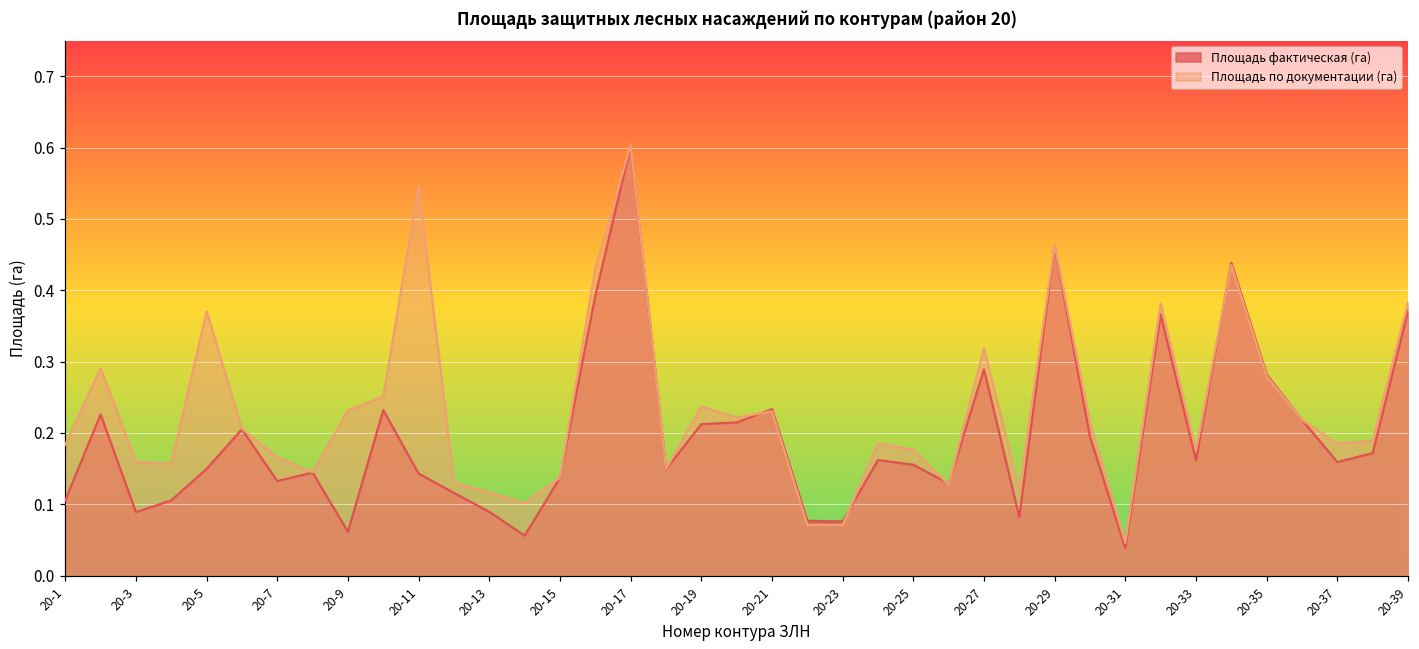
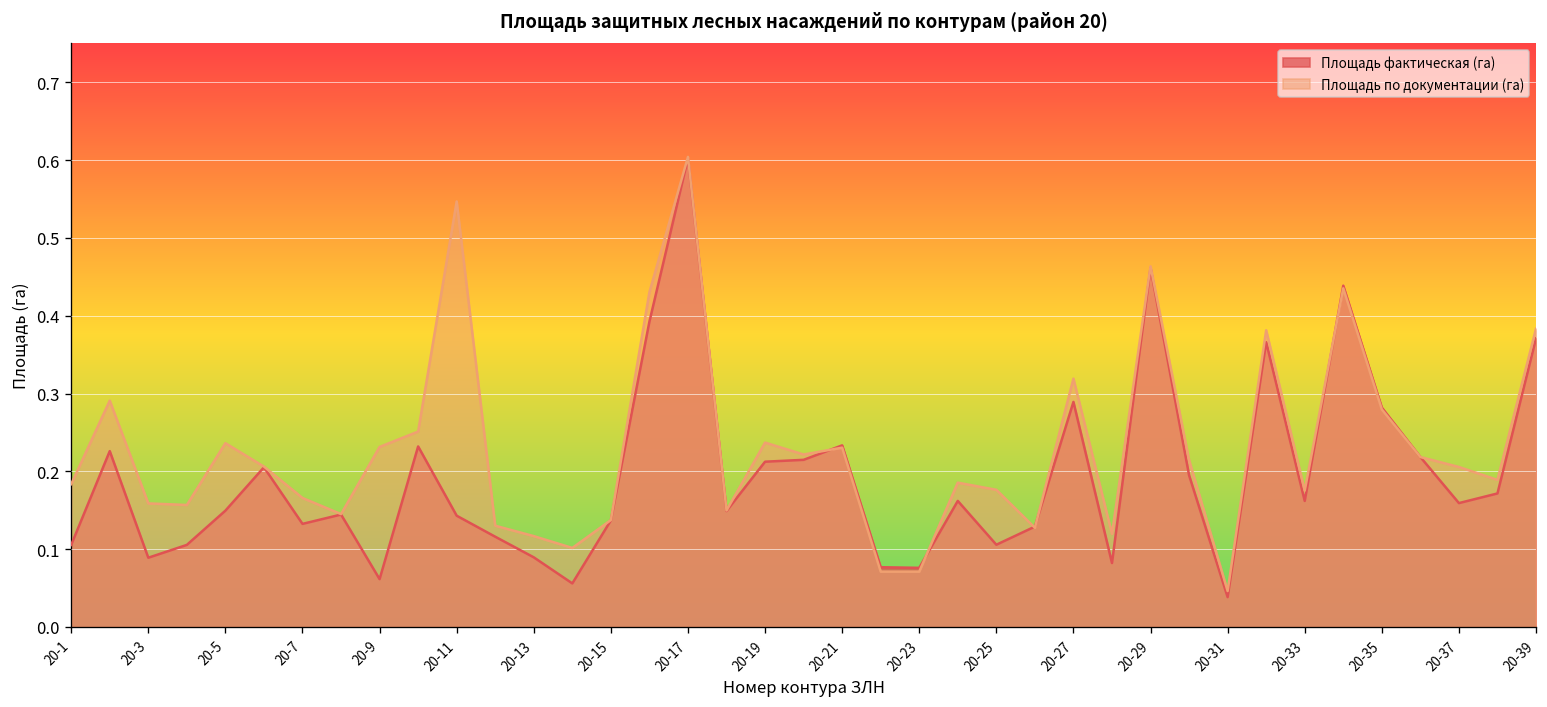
  {
    "Площадь фактическая (га)": {
      "20-1": 0.11,
      "20-3": 0.09,
      "20-5": 0.15,
      "20-7": 0.13,
      "20-9": 0.06,
      "20-11": 0.14,
      "20-13": 0.09,
      "20-19": 0.21,
      "20-23": 0.08,
-     "20-25": 0.16,
+     "20-25": 0.11,
      "20-27": 0.29,
      "20-31": 0.04,
      "20-33": 0.16,
      "20-37": 0.16,
      "20-39": 0.37
    },
    "Площадь по документации (га)": {
      "20-1": 0.18,
      "20-3": 0.16,
-     "20-5": 0.37,
+     "20-5": 0.24,
      "20-7": 0.17,
      "20-9": 0.23,
      "20-11": 0.55,
      "20-13": 0.12,
      "20-19": 0.24,
      "20-23": 0.07,
      "20-25": 0.18,
      "20-27": 0.32,
      "20-31": 0.05,
      "20-33": 0.18,
-     "20-37": 0.19,
+     "20-37": 0.21,
      "20-39": 0.38
    }
  }
